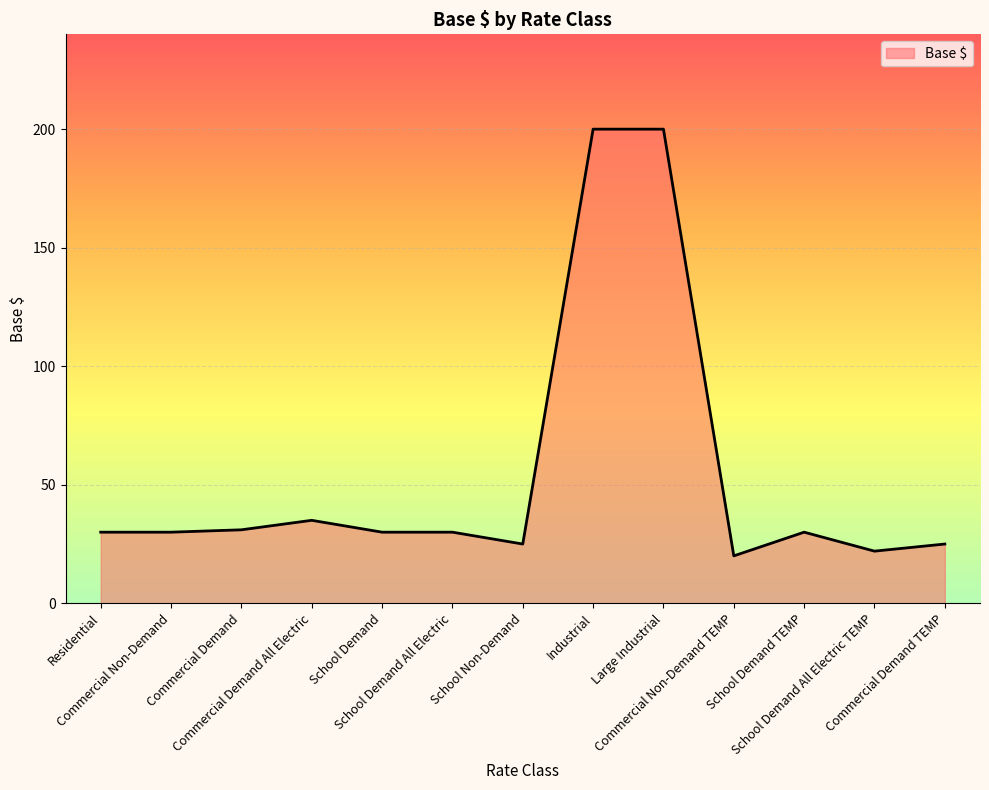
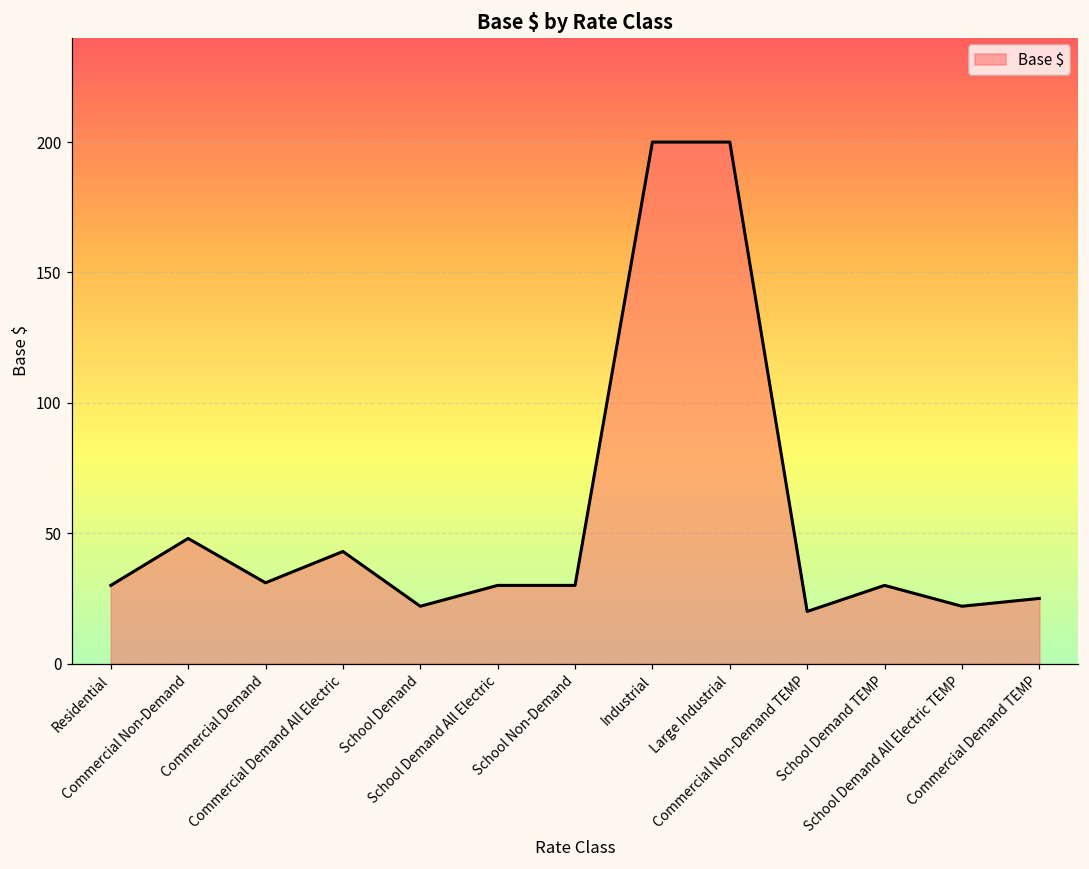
  {
    "Residential": 30,
-   "Commercial Non-Demand": 30,
+   "Commercial Non-Demand": 48,
    "Commercial Demand": 31,
-   "Commercial Demand All Electric": 35,
-   "School Demand": 30,
+   "Commercial Demand All Electric": 43,
+   "School Demand": 22,
    "School Demand All Electric": 30,
-   "School Non-Demand": 25,
+   "School Non-Demand": 30,
    "Industrial": 200,
    "Large Industrial": 200,
    "Commercial Non-Demand TEMP": 20,
    "School Demand TEMP": 30,
    "School Demand All Electric TEMP": 22,
    "Commercial Demand TEMP": 25
  }
